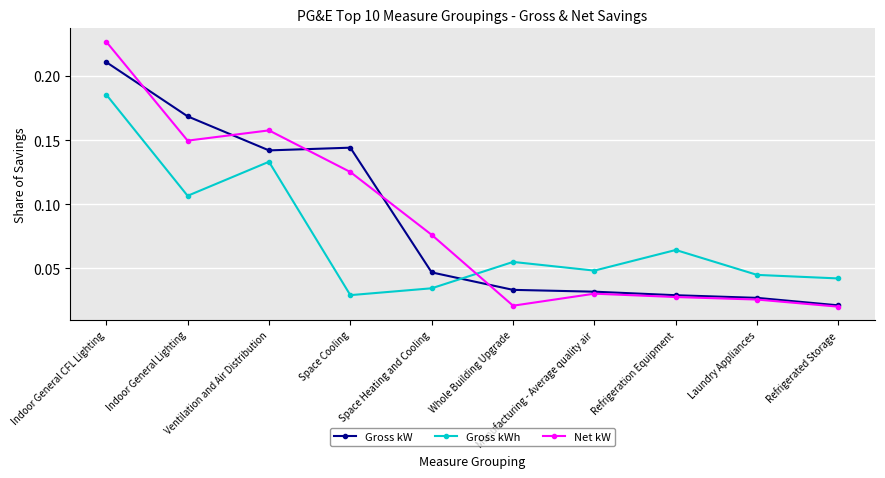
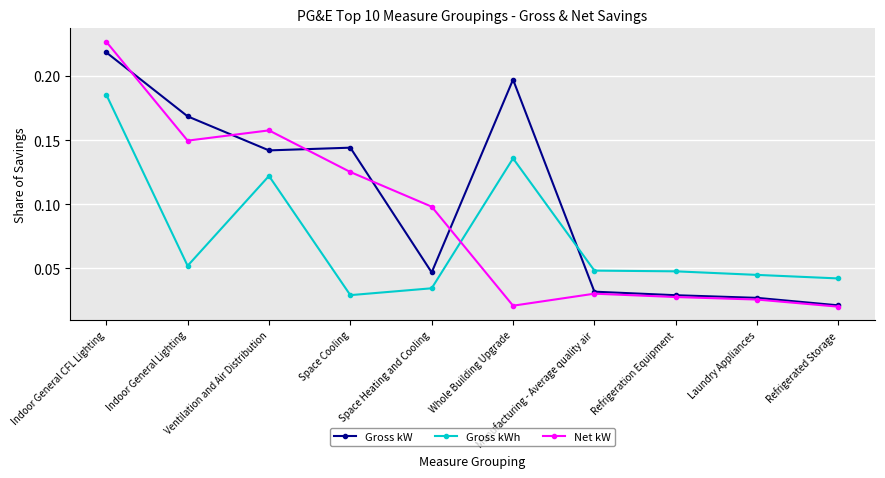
  {
    "Gross kW": {
-     "Indoor General CFL Lighting": 0.211,
+     "Indoor General CFL Lighting": 0.219,
      "Indoor General Lighting": 0.169,
      "Ventilation and Air Distribution": 0.142,
      "Space Cooling": 0.144,
      "Space Heating and Cooling": 0.047,
-     "Whole Building Upgrade": 0.033
+     "Whole Building Upgrade": 0.197
    },
    "Gross kWh": {
      "Indoor General CFL Lighting": 0.186,
-     "Indoor General Lighting": 0.107,
-     "Ventilation and Air Distribution": 0.133,
+     "Indoor General Lighting": 0.052,
+     "Ventilation and Air Distribution": 0.122,
      "Space Cooling": 0.029,
      "Space Heating and Cooling": 0.034,
-     "Whole Building Upgrade": 0.055,
+     "Whole Building Upgrade": 0.136,
      "Manufacturing - Average quality air": 0.048,
-     "Refrigeration Equipment": 0.064,
+     "Refrigeration Equipment": 0.048,
      "Laundry Appliances": 0.045,
      "Refrigerated Storage": 0.042
    },
    "Net kW": {
      "Indoor General CFL Lighting": 0.227,
      "Indoor General Lighting": 0.150,
      "Ventilation and Air Distribution": 0.158,
      "Space Cooling": 0.125,
-     "Space Heating and Cooling": 0.076,
+     "Space Heating and Cooling": 0.098,
      "Whole Building Upgrade": 0.021
    }
  }
